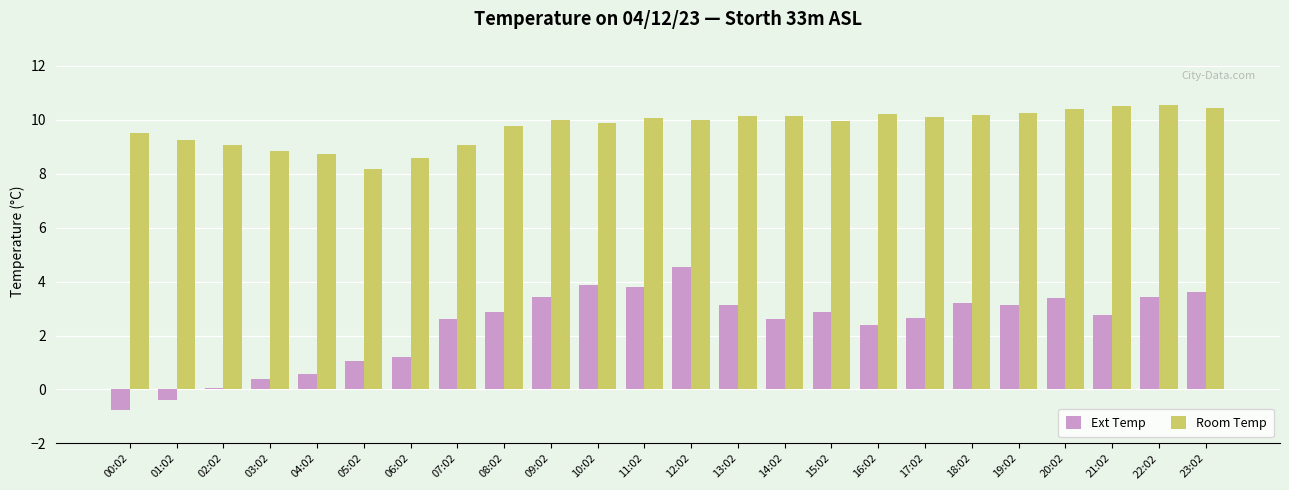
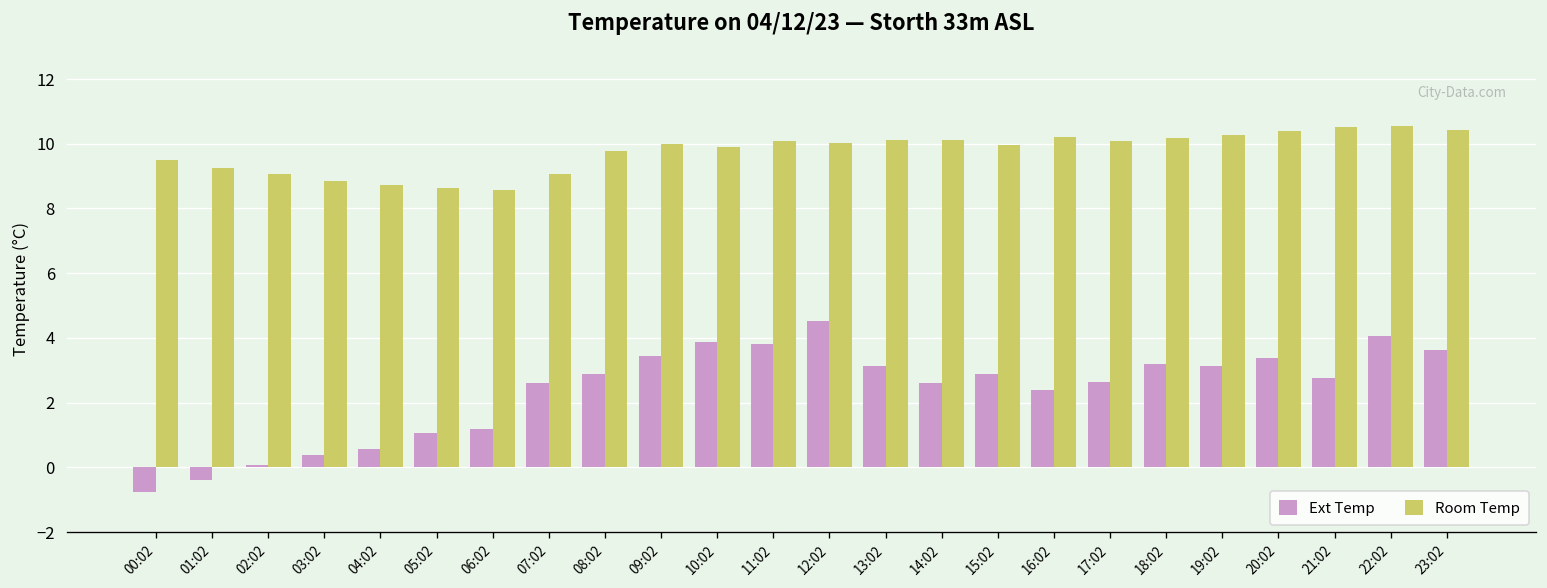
  {
    "Ext Temp": {
      "00:02": -0.8,
      "01:02": -0.4,
      "03:02": 0.4,
      "04:02": 0.6,
      "05:02": 1.1,
      "06:02": 1.2,
      "07:02": 2.6,
      "08:02": 2.9,
      "09:02": 3.4,
      "10:02": 3.9,
      "11:02": 3.8,
      "12:02": 4.5,
      "13:02": 3.1,
      "14:02": 2.6,
      "15:02": 2.9,
      "16:02": 2.4,
      "17:02": 2.6,
      "18:02": 3.2,
      "19:02": 3.1,
      "20:02": 3.4,
      "21:02": 2.8,
-     "22:02": 3.4,
+     "22:02": 4.1,
      "23:02": 3.6
    },
    "Room Temp": {
      "00:02": 9.5,
      "01:02": 9.3,
      "02:02": 9.1,
      "03:02": 8.9,
      "04:02": 8.7,
-     "05:02": 8.2,
+     "05:02": 8.6,
      "06:02": 8.6,
      "07:02": 9.1,
      "08:02": 9.8,
      "09:02": 10.0,
      "10:02": 9.9,
      "11:02": 10.1,
      "12:02": 10.0,
      "13:02": 10.1,
      "14:02": 10.1,
      "15:02": 10.0,
      "16:02": 10.2,
      "17:02": 10.1,
      "18:02": 10.2,
      "19:02": 10.3,
      "20:02": 10.4,
      "21:02": 10.5,
      "22:02": 10.5,
      "23:02": 10.4
    }
  }
